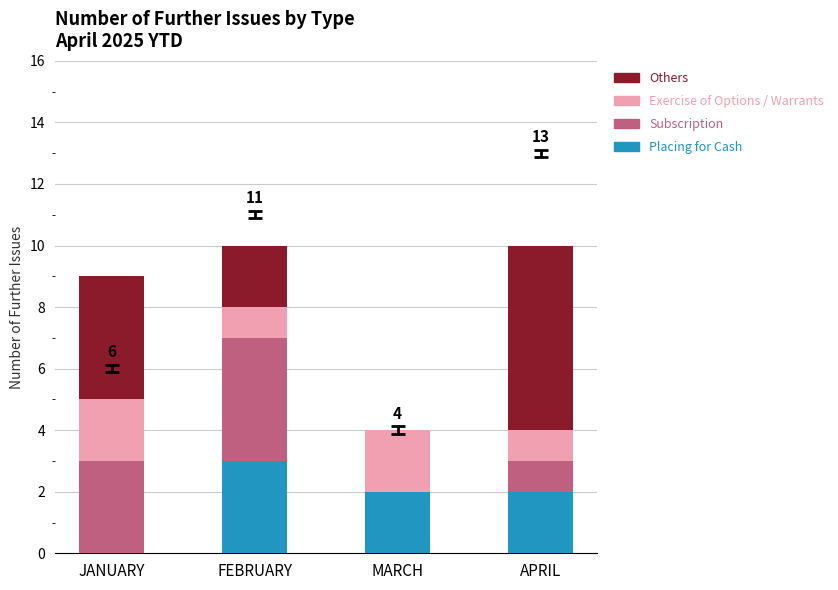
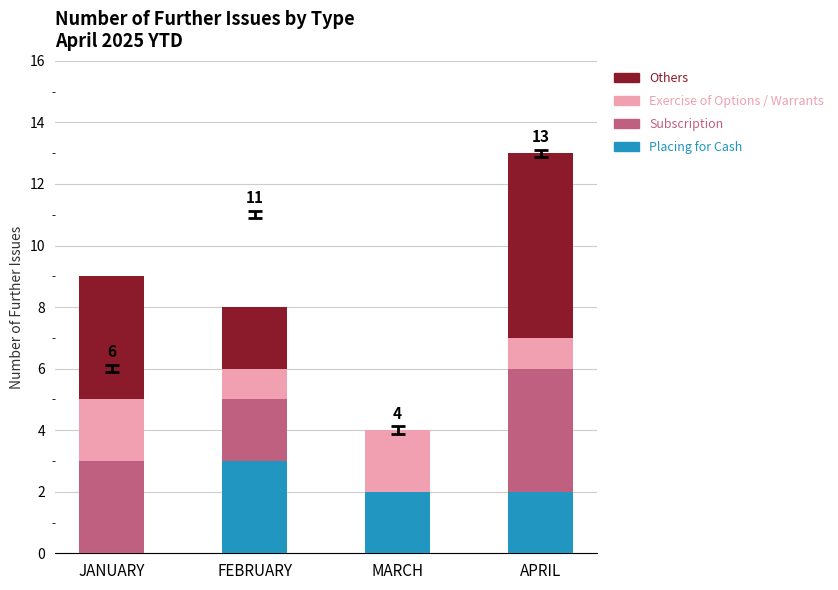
  {
    "Subscription": {
      "JANUARY": 3,
-     "FEBRUARY": 4,
+     "FEBRUARY": 2,
      "MARCH": 0,
-     "APRIL": 1
+     "APRIL": 4
    },
    "Exercise of Options / Warrants": {
      "JANUARY": 2,
      "FEBRUARY": 1,
      "MARCH": 2,
      "APRIL": 1
    },
    "Others": {
      "FEBRUARY": 2,
      "MARCH": 0,
      "APRIL": 6
    }
  }
